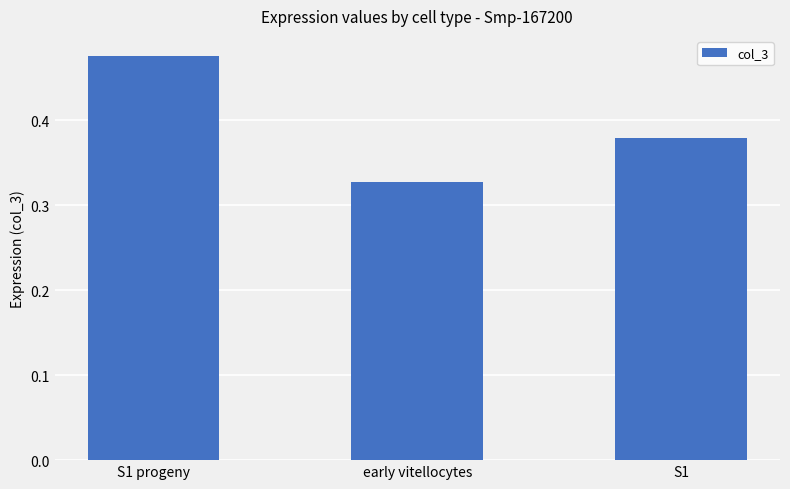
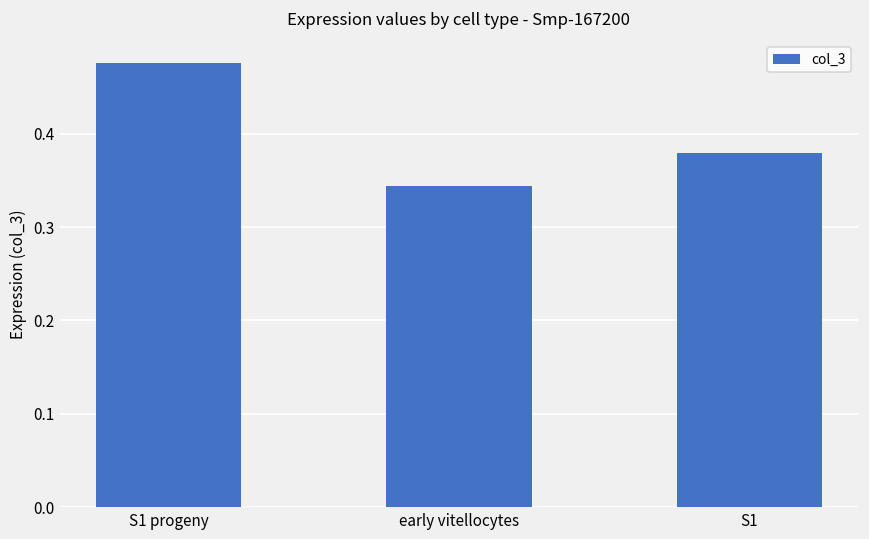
  {
    "S1 progeny": 0.48,
-   "early vitellocytes": 0.33,
+   "early vitellocytes": 0.34,
    "S1": 0.38
  }
